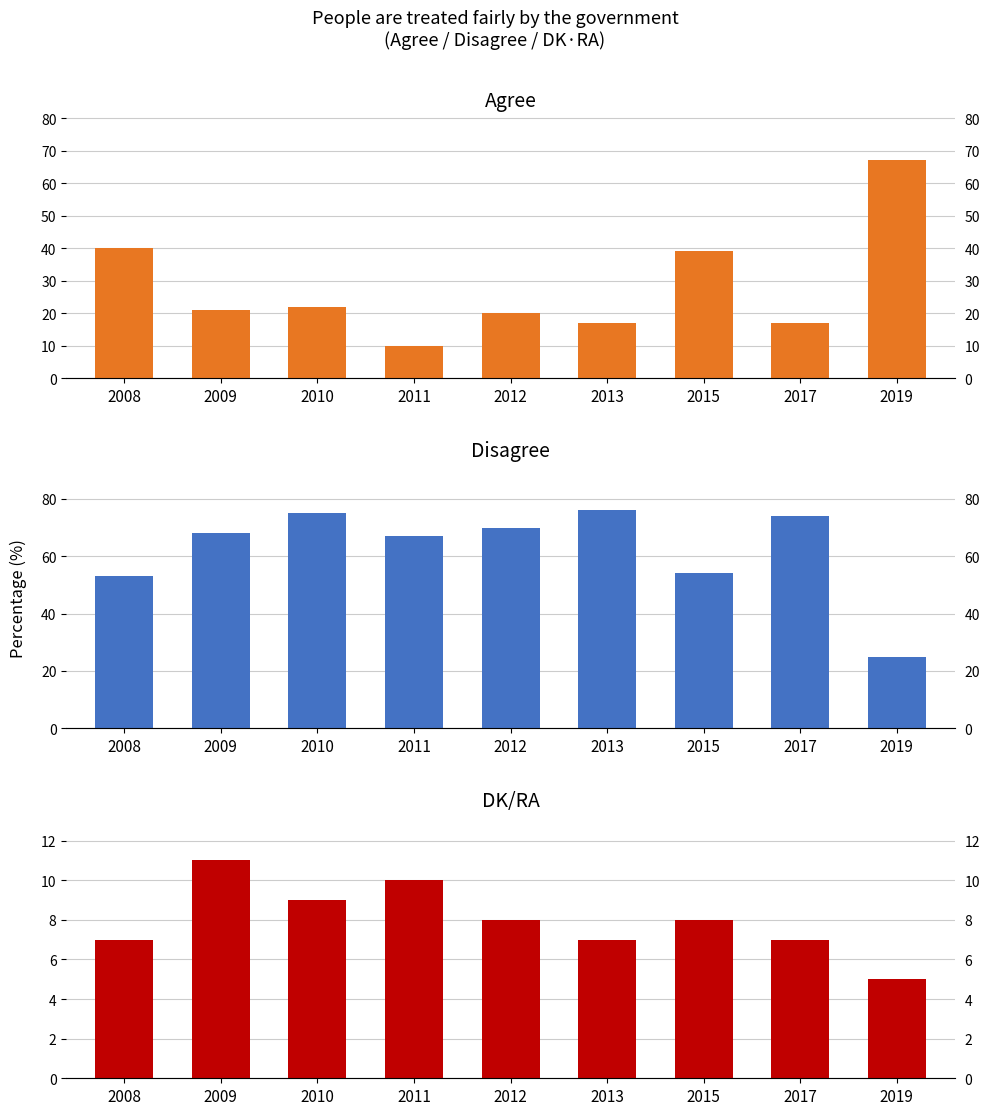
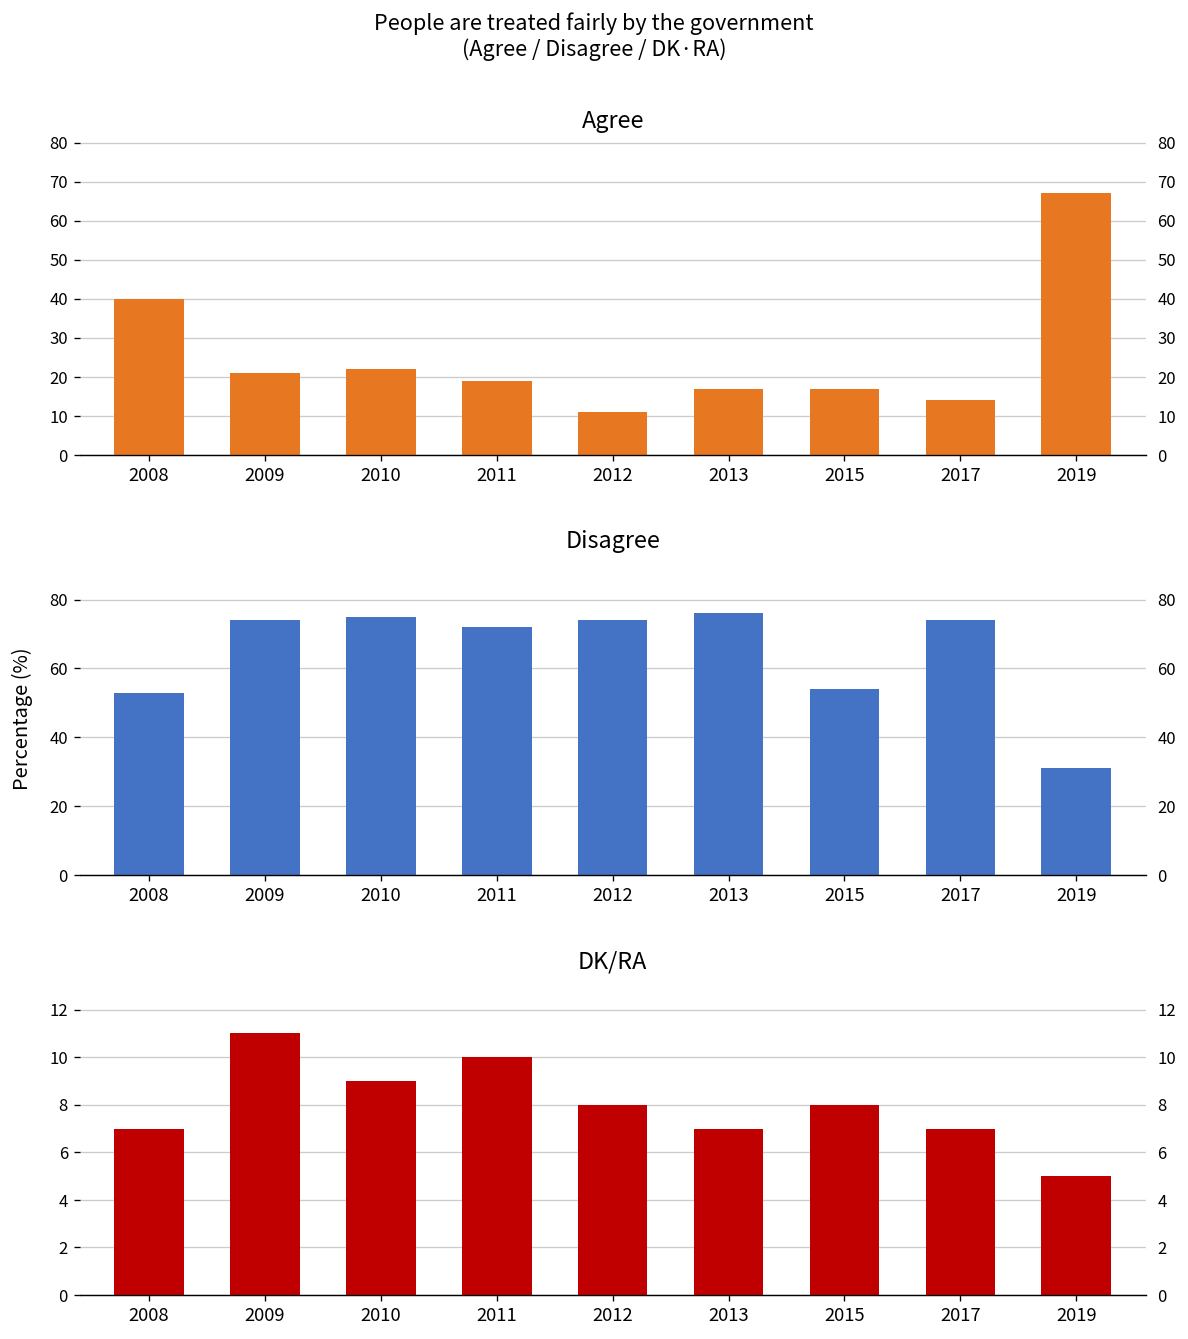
  {
    "Agree": {
      "2008": 40,
      "2009": 21,
      "2010": 22,
-     "2011": 10,
-     "2012": 20,
+     "2011": 19,
+     "2012": 11,
      "2013": 17,
-     "2015": 39,
-     "2017": 17,
+     "2015": 17,
+     "2017": 14,
      "2019": 67
    },
    "Disagree": {
      "2008": 53,
-     "2009": 68,
+     "2009": 74,
      "2010": 75,
-     "2011": 67,
-     "2012": 70,
+     "2011": 72,
+     "2012": 74,
      "2013": 76,
      "2015": 54,
      "2017": 74,
-     "2019": 25
+     "2019": 31
    },
    "DK/RA": {
      "2008": 7.0,
      "2009": 11.0,
      "2010": 9.0,
      "2011": 10.0,
      "2012": 8.0,
      "2013": 7.0,
      "2015": 8.0,
      "2017": 7.0,
      "2019": 5.0
    }
  }
